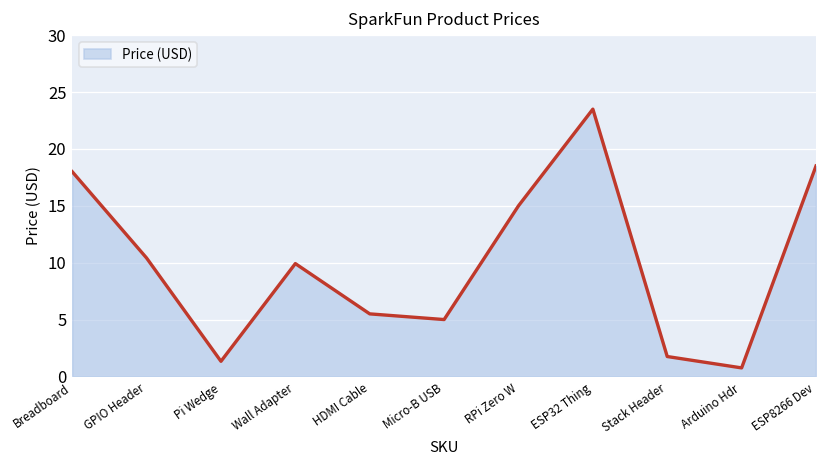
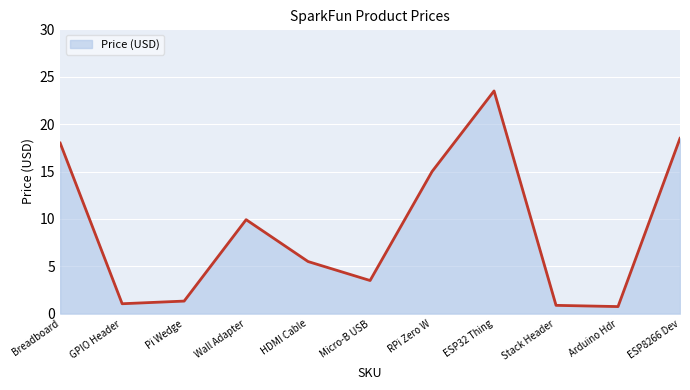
  {
    "Breadboard": 18,
-   "GPIO Header": 10,
+   "GPIO Header": 1,
    "Pi Wedge": 1,
    "Wall Adapter": 10,
    "HDMI Cable": 6,
-   "Micro-B USB": 5,
+   "Micro-B USB": 4,
    "RPi Zero W": 15,
    "ESP32 Thing": 24,
-   "Stack Header": 2,
+   "Stack Header": 1,
    "Arduino Hdr": 1,
    "ESP8266 Dev": 19
  }
